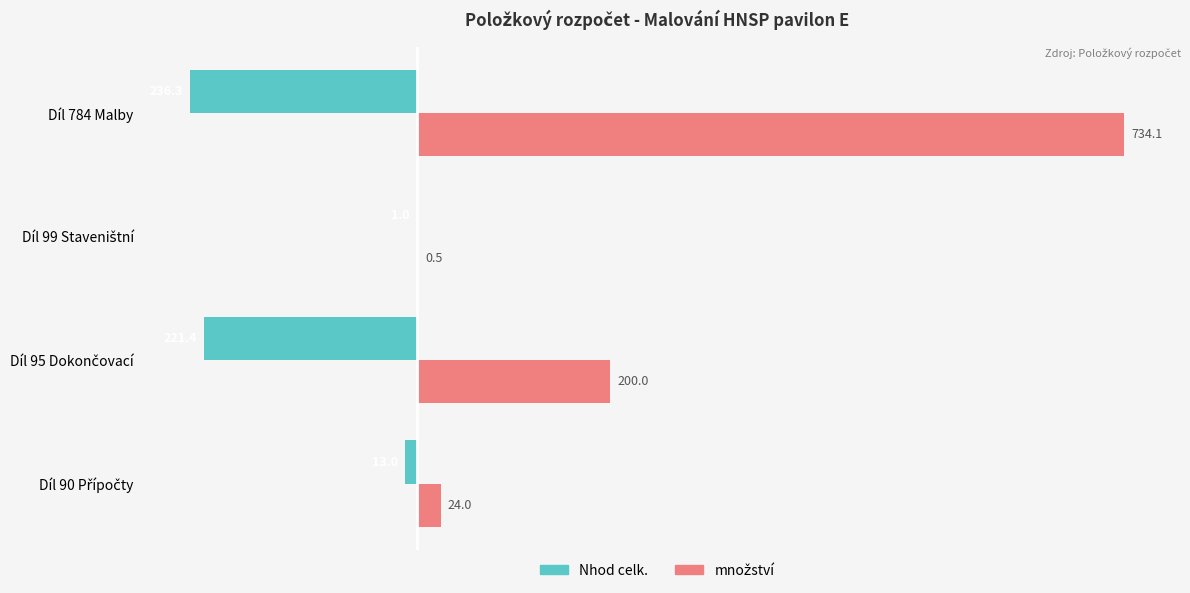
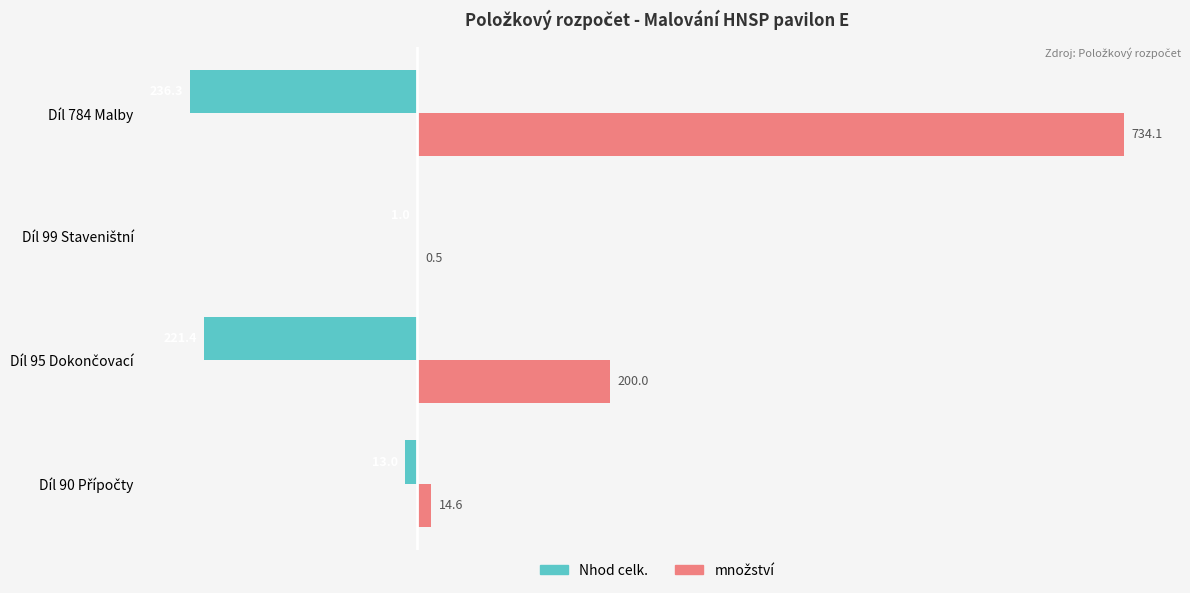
  {
    "množství": {
-     "Díl 90 Přípočty": 24.0
+     "Díl 90 Přípočty": 14.6
    }
  }
